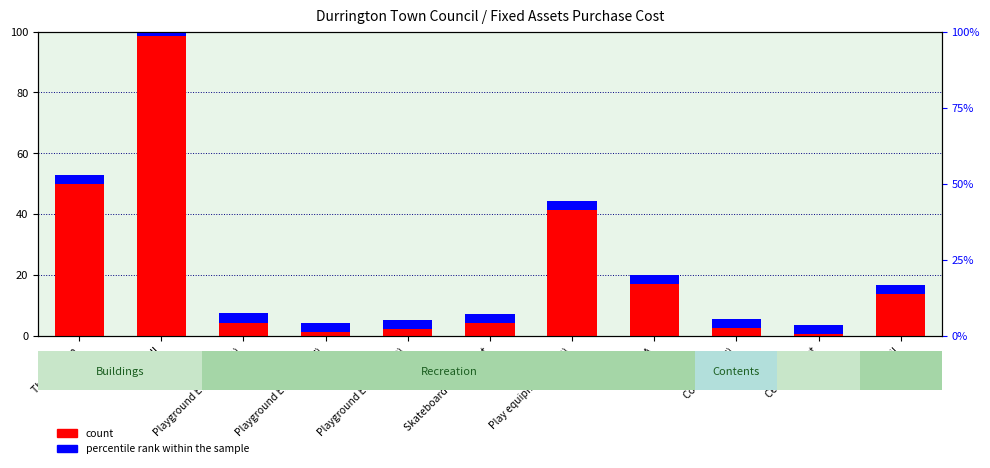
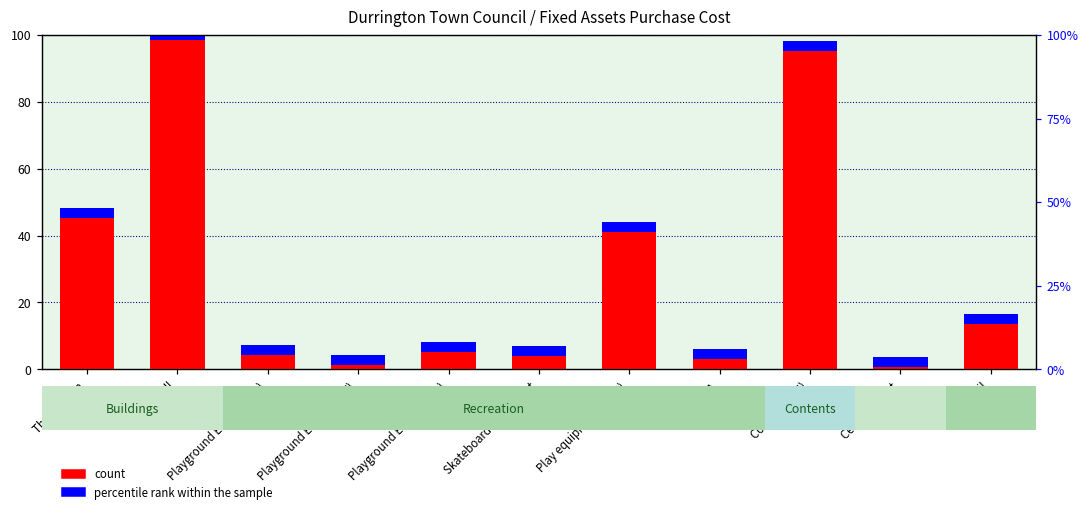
  {
    "count": {
-     "The Pavilion": 51,
-     "Playground Equip (2018)": 4,
-     "MUGA": 18,
-     "Contents (VH)": 4
+     "The Pavilion": 47,
+     "Playground Equip (2018)": 7,
+     "MUGA": 5,
+     "Contents (VH)": 97
    }
  }
